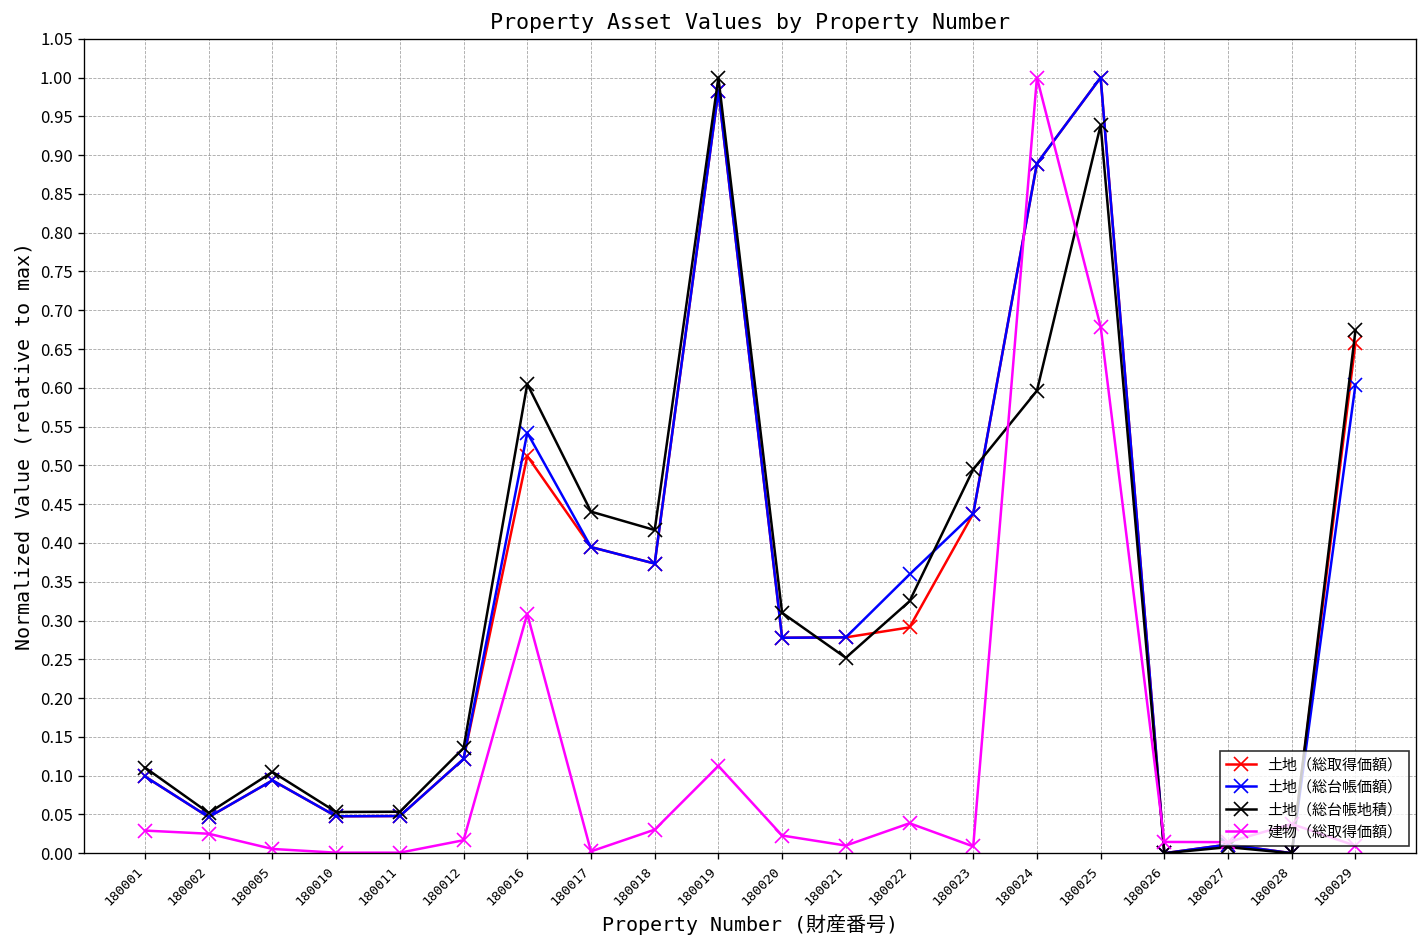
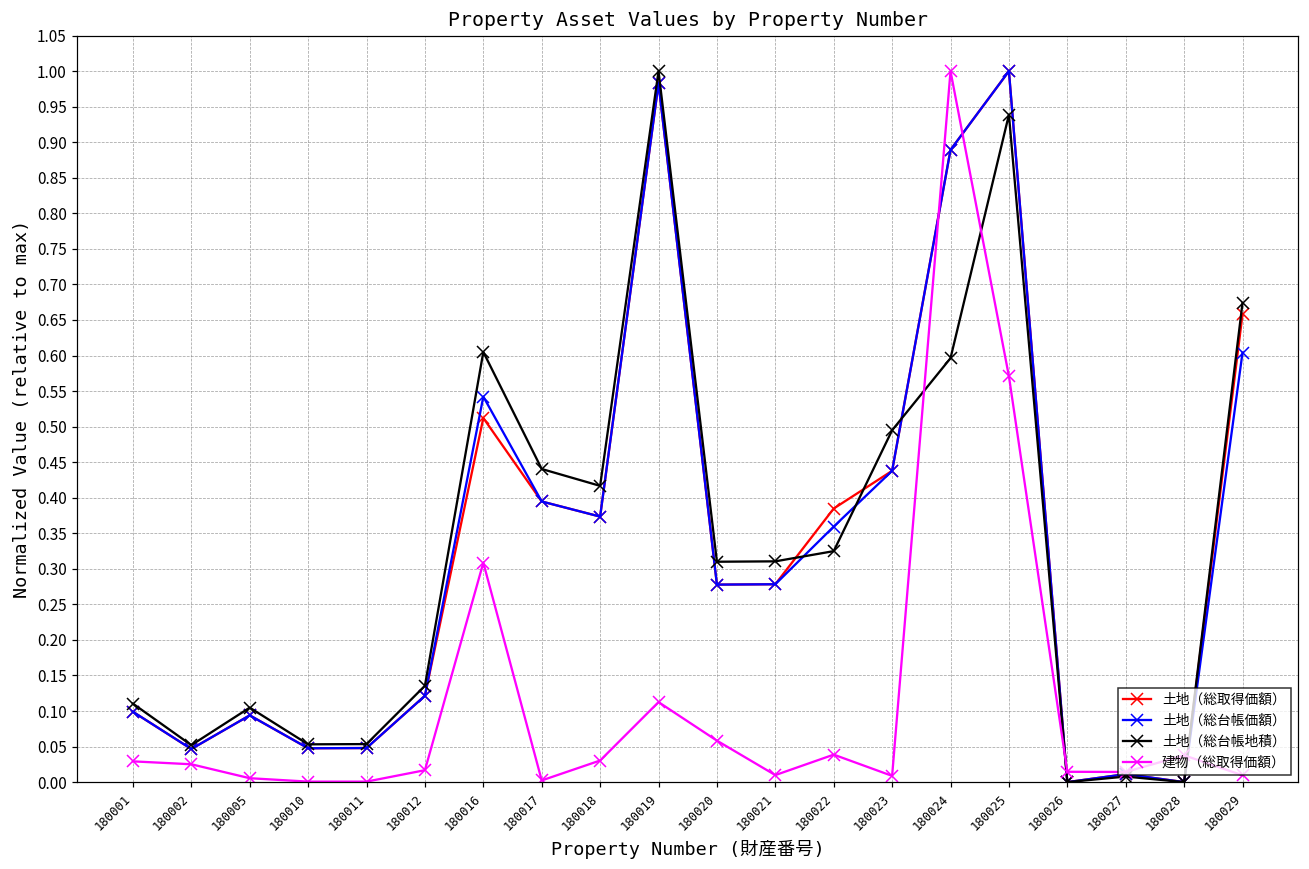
  {
    "土地（総取得価額）": {
      "180016": 0.51,
-     "180022": 0.29,
+     "180022": 0.38,
      "180029": 0.66
    },
    "土地（総台帳価額）": {
      "180016": 0.54,
      "180022": 0.36,
      "180029": 0.60
    },
    "土地（総台帳地積）": {
      "180001": 0.11,
      "180002": 0.05,
      "180005": 0.10,
      "180010": 0.05,
      "180011": 0.05,
      "180012": 0.14,
      "180016": 0.60,
      "180017": 0.44,
      "180018": 0.42,
      "180019": 1.00,
      "180020": 0.31,
-     "180021": 0.25,
+     "180021": 0.31,
      "180022": 0.32,
      "180023": 0.49,
      "180024": 0.60,
      "180025": 0.94,
      "180029": 0.67
    },
    "建物（総取得価額）": {
      "180001": 0.03,
      "180002": 0.03,
      "180005": 0.01,
      "180010": 0.00,
      "180011": 0.00,
      "180012": 0.02,
      "180016": 0.31,
      "180017": 0.00,
      "180018": 0.03,
      "180019": 0.11,
-     "180020": 0.02,
+     "180020": 0.06,
      "180021": 0.01,
      "180022": 0.04,
      "180023": 0.01,
      "180024": 1.00,
-     "180025": 0.68,
+     "180025": 0.57,
      "180026": 0.01
    }
  }
